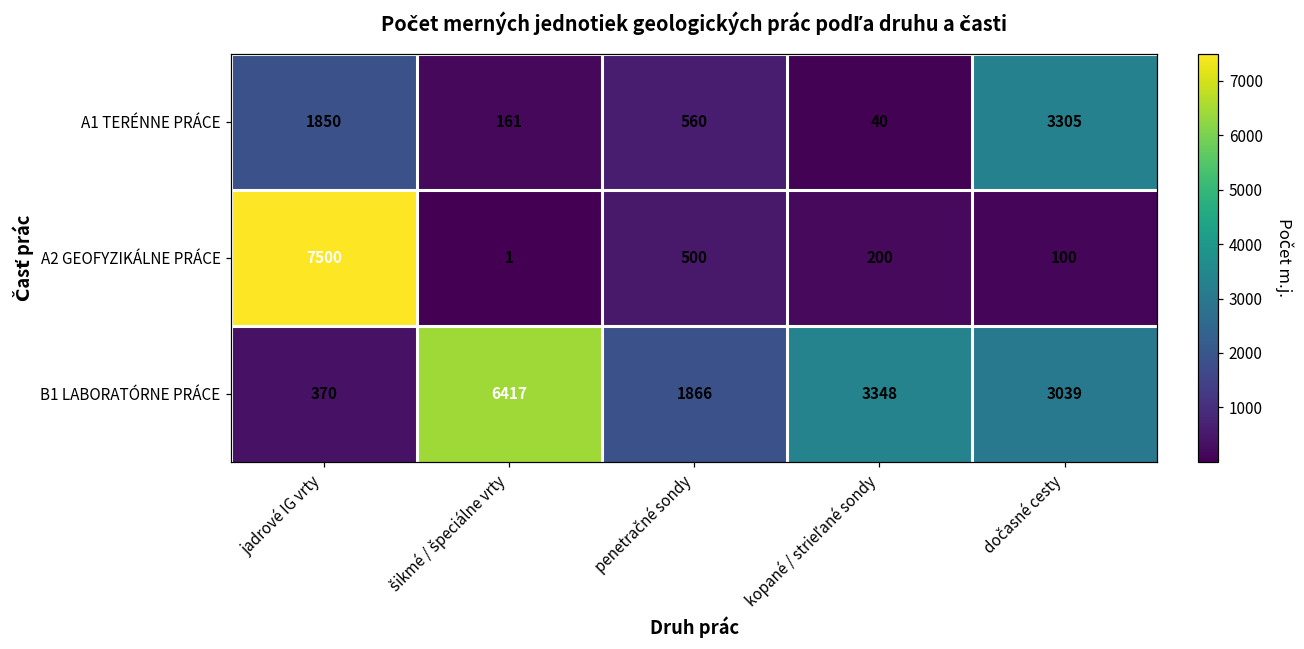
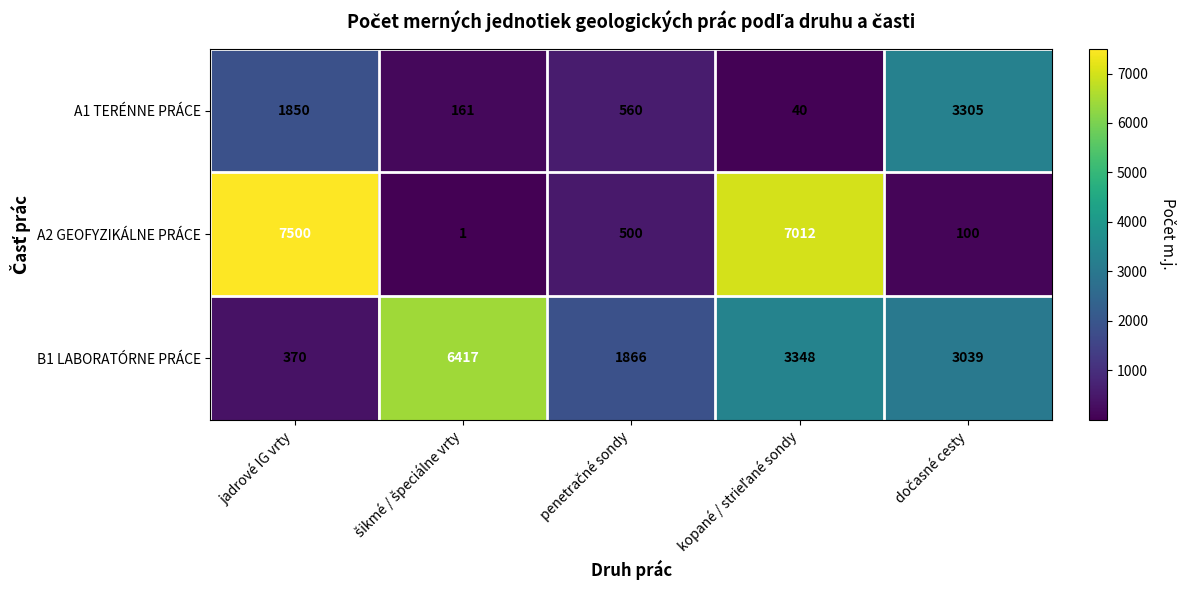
  {
    "A1 TERÉNNE PRÁCE": {
      "jadrové IG vrty": 1850,
      "šikmé / špeciálne vrty": 161,
      "penetračné sondy": 560,
      "kopané / strieľané sondy": 40,
      "dočasné cesty": 3305
    },
    "A2 GEOFYZIKÁLNE PRÁCE": {
      "jadrové IG vrty": 7500,
      "šikmé / špeciálne vrty": 1,
      "penetračné sondy": 500,
-     "kopané / strieľané sondy": 200,
+     "kopané / strieľané sondy": 7012,
      "dočasné cesty": 100
    },
    "B1 LABORATÓRNE PRÁCE": {
      "jadrové IG vrty": 370,
      "šikmé / špeciálne vrty": 6417,
      "penetračné sondy": 1866,
      "kopané / strieľané sondy": 3348,
      "dočasné cesty": 3039
    }
  }
